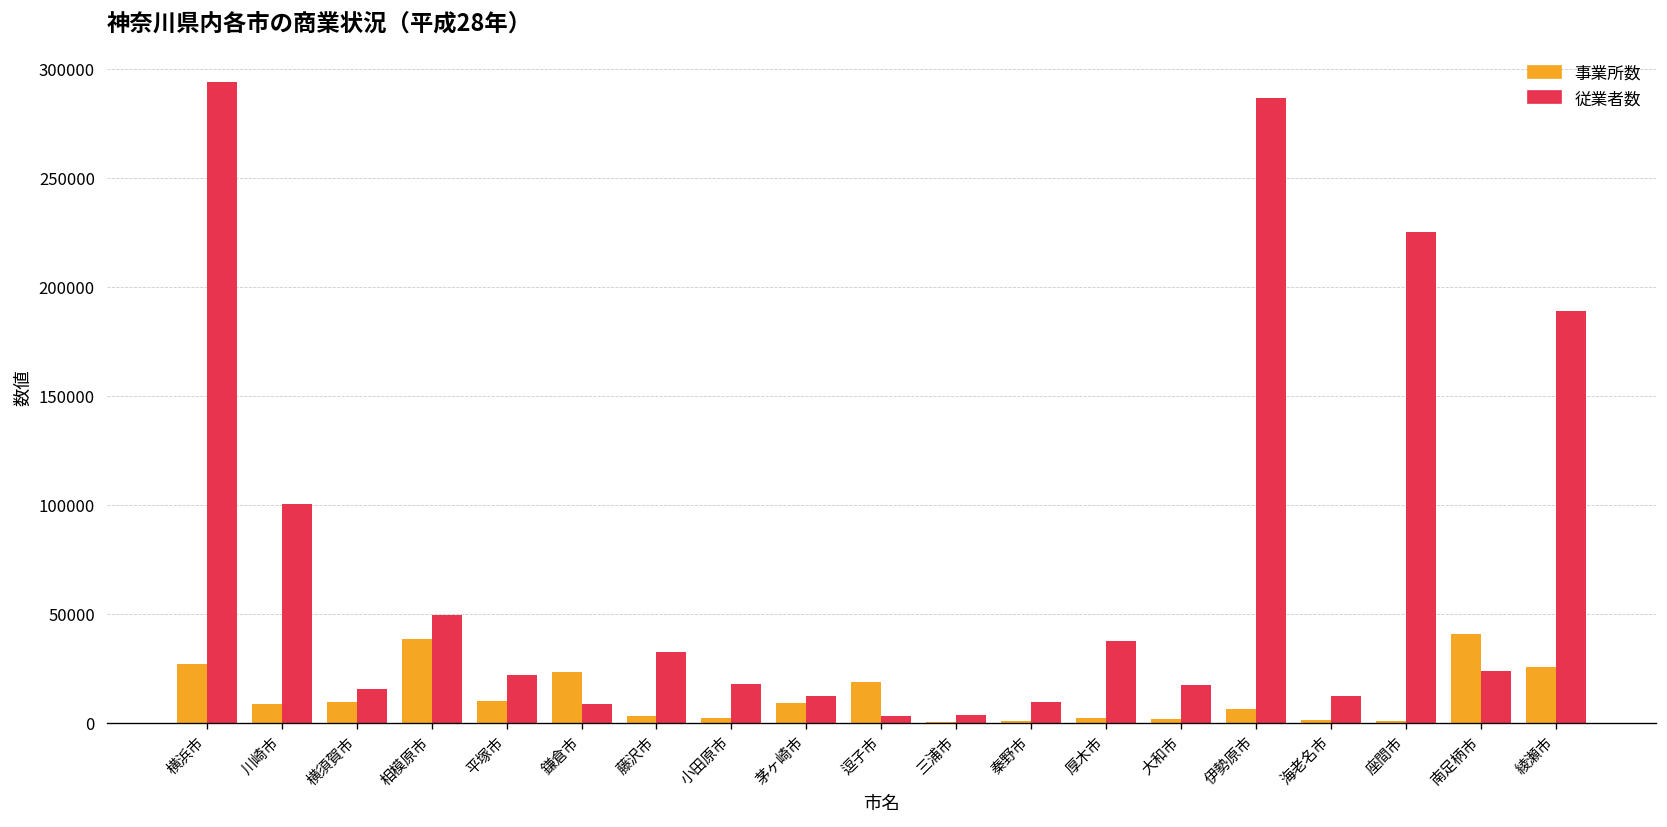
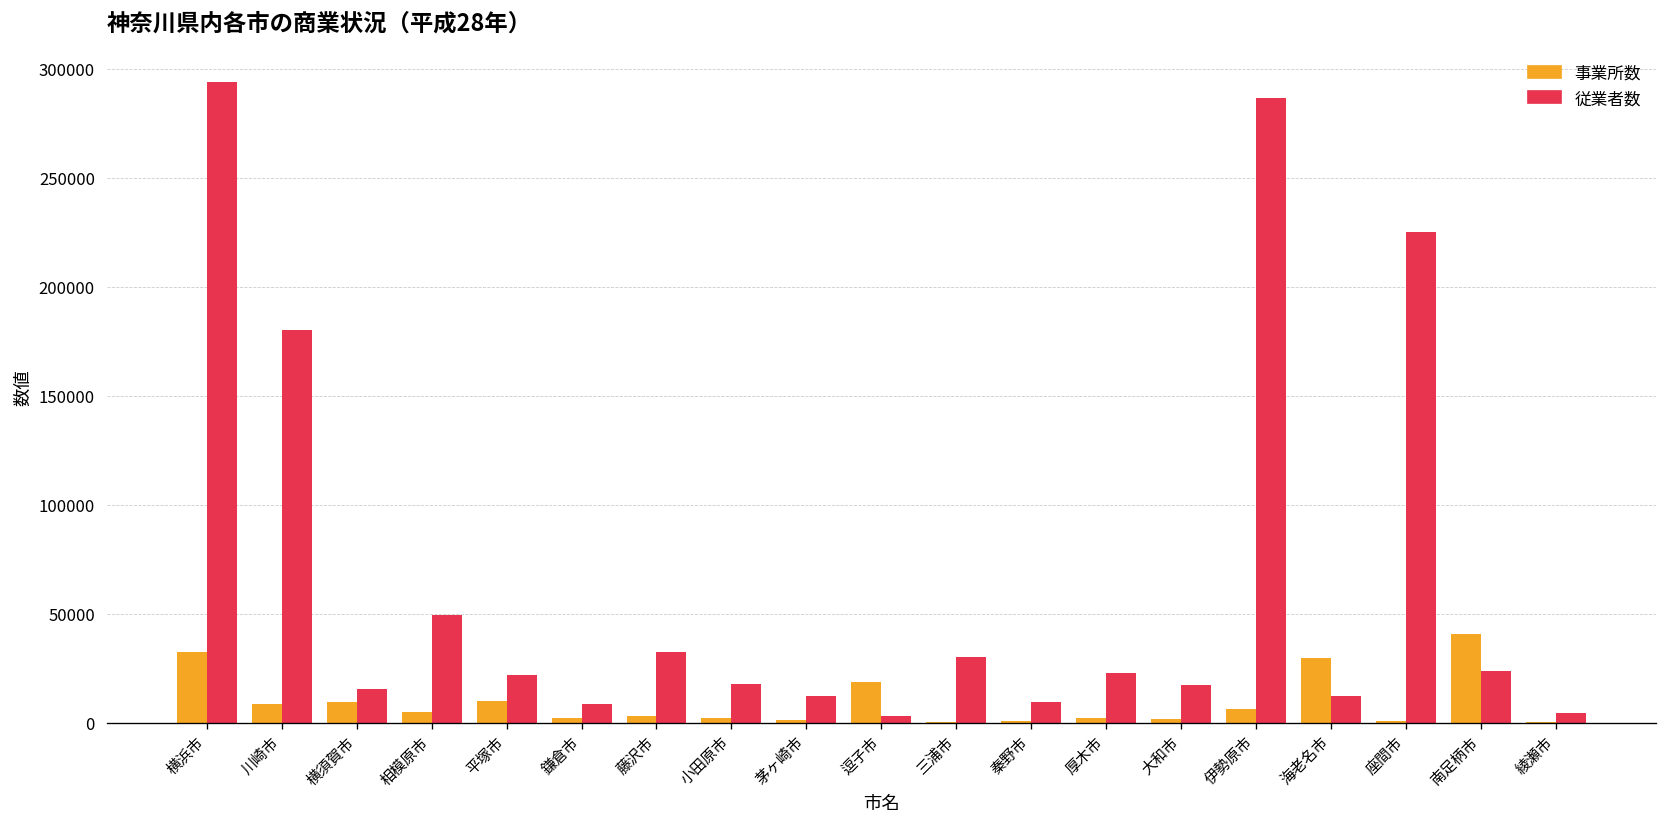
  {
    "事業所数": {
-     "横浜市": 27000,
+     "横浜市": 32000,
      "川崎市": 9000,
      "横須賀市": 10000,
-     "相模原市": 38000,
+     "相模原市": 5000,
      "平塚市": 10000,
-     "鎌倉市": 23000,
+     "鎌倉市": 2000,
      "藤沢市": 3000,
      "小田原市": 2000,
-     "茅ヶ崎市": 9000,
+     "茅ヶ崎市": 1000,
      "逗子市": 18000,
      "厚木市": 2000,
      "大和市": 2000,
      "伊勢原市": 6000,
-     "海老名市": 1000,
+     "海老名市": 29000,
      "南足柄市": 41000,
-     "綾瀬市": 26000
+     "綾瀬市": 0
    },
    "従業者数": {
      "横浜市": 294000,
-     "川崎市": 100000,
+     "川崎市": 180000,
      "横須賀市": 15000,
      "相模原市": 49000,
      "平塚市": 22000,
      "鎌倉市": 9000,
      "藤沢市": 32000,
      "小田原市": 18000,
      "茅ヶ崎市": 12000,
      "逗子市": 3000,
-     "三浦市": 3000,
+     "三浦市": 30000,
      "秦野市": 10000,
-     "厚木市": 37000,
+     "厚木市": 23000,
      "大和市": 18000,
      "伊勢原市": 287000,
      "海老名市": 12000,
      "座間市": 225000,
      "南足柄市": 24000,
-     "綾瀬市": 189000
+     "綾瀬市": 5000
    }
  }
